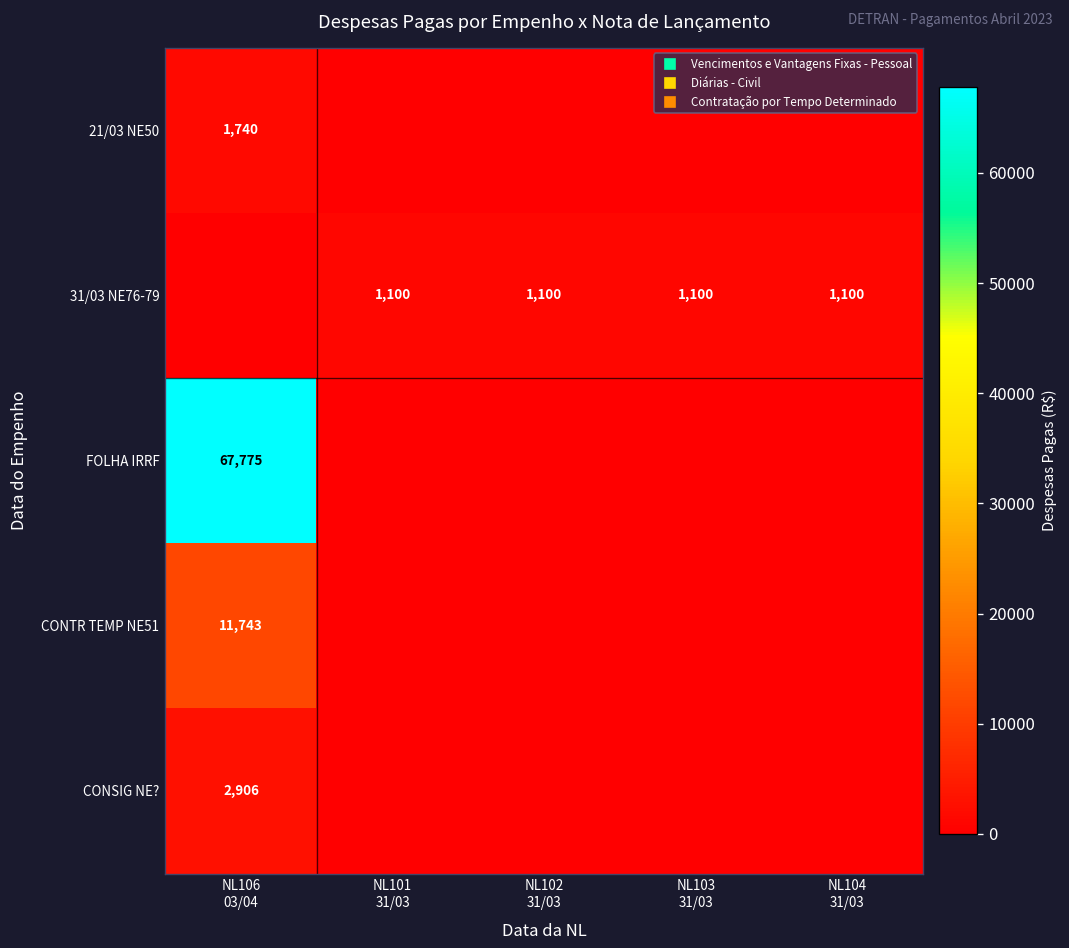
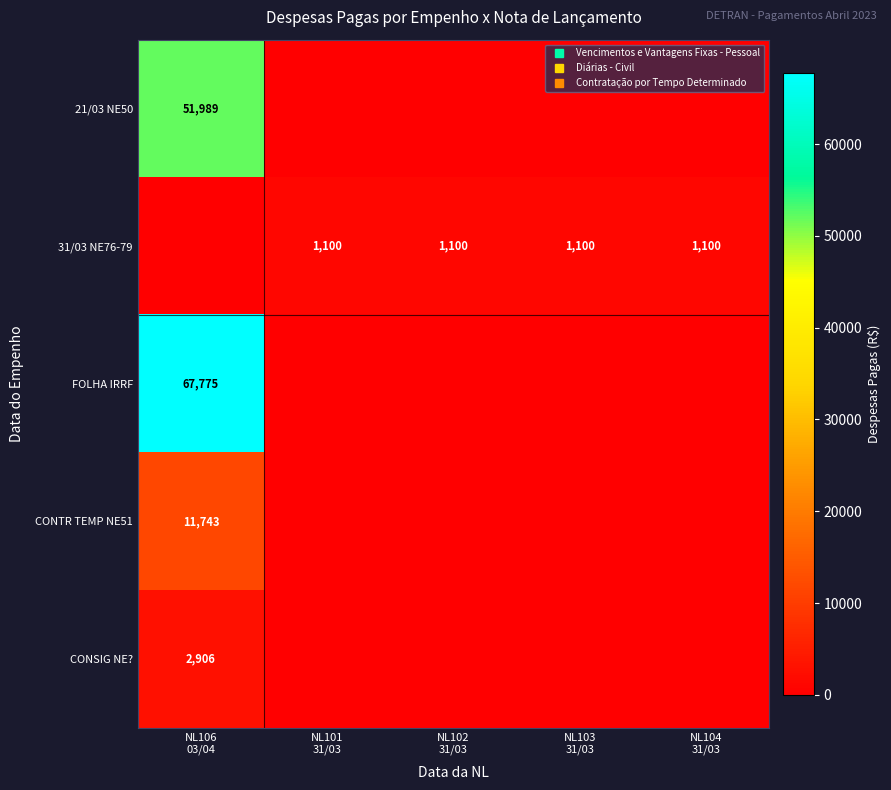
  {
    "21/03 NE50": {
-     "NL106 03/04": "1,740"
+     "NL106 03/04": "51,989"
    },
    "31/03 NE76-79": {
      "NL101 31/03": "1,100",
      "NL102 31/03": "1,100",
      "NL103 31/03": "1,100",
      "NL104 31/03": "1,100"
    },
    "FOLHA IRRF": {
      "NL106 03/04": "67,775"
    },
    "CONTR TEMP NE51": {
      "NL106 03/04": "11,743"
    },
    "CONSIG NE?": {
      "NL106 03/04": "2,906"
    }
  }
